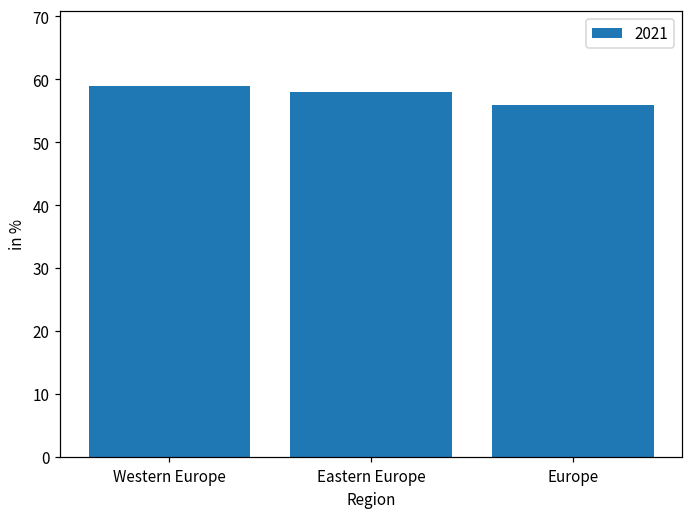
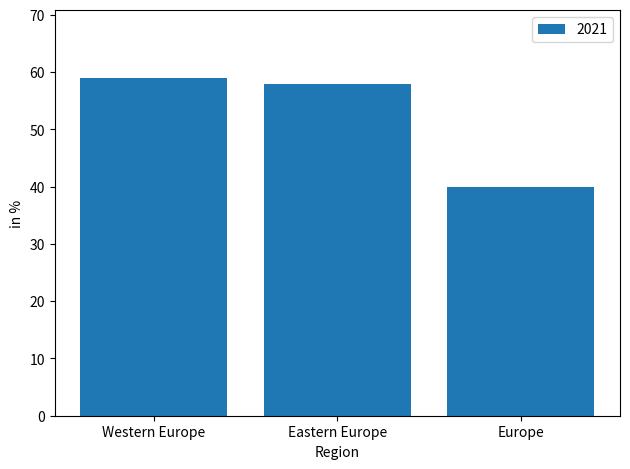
  {
    "Western Europe": 59,
    "Eastern Europe": 58,
-   "Europe": 56
+   "Europe": 40
  }
